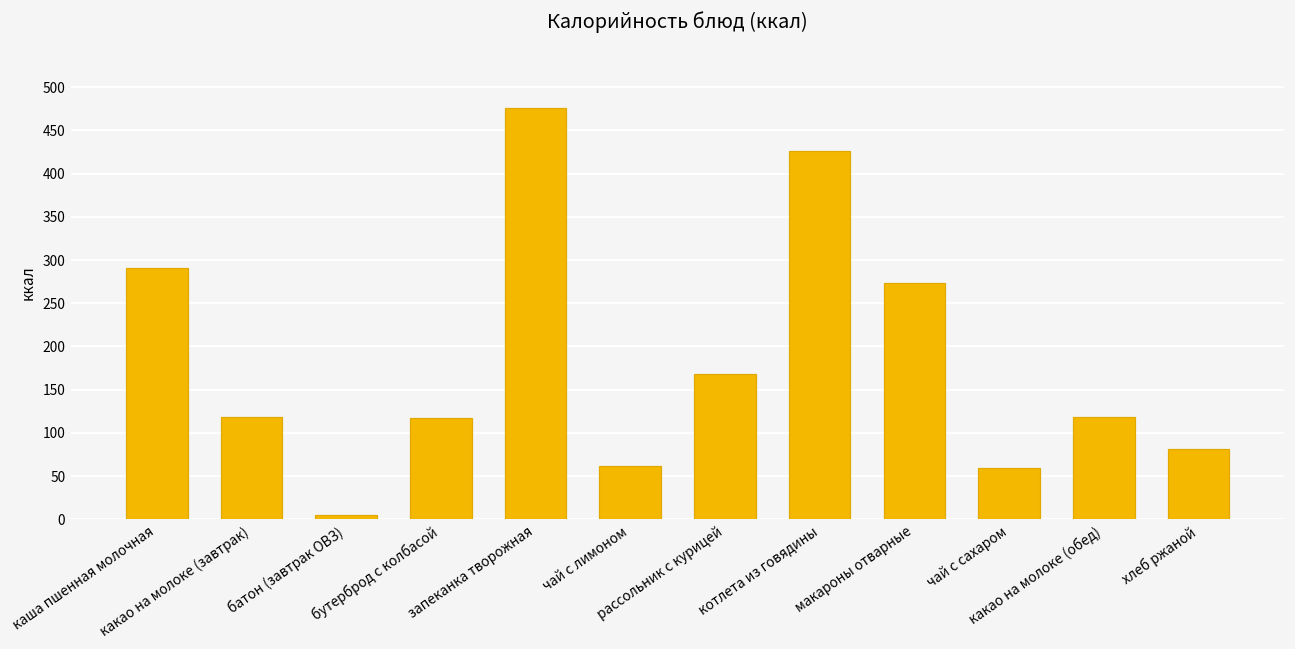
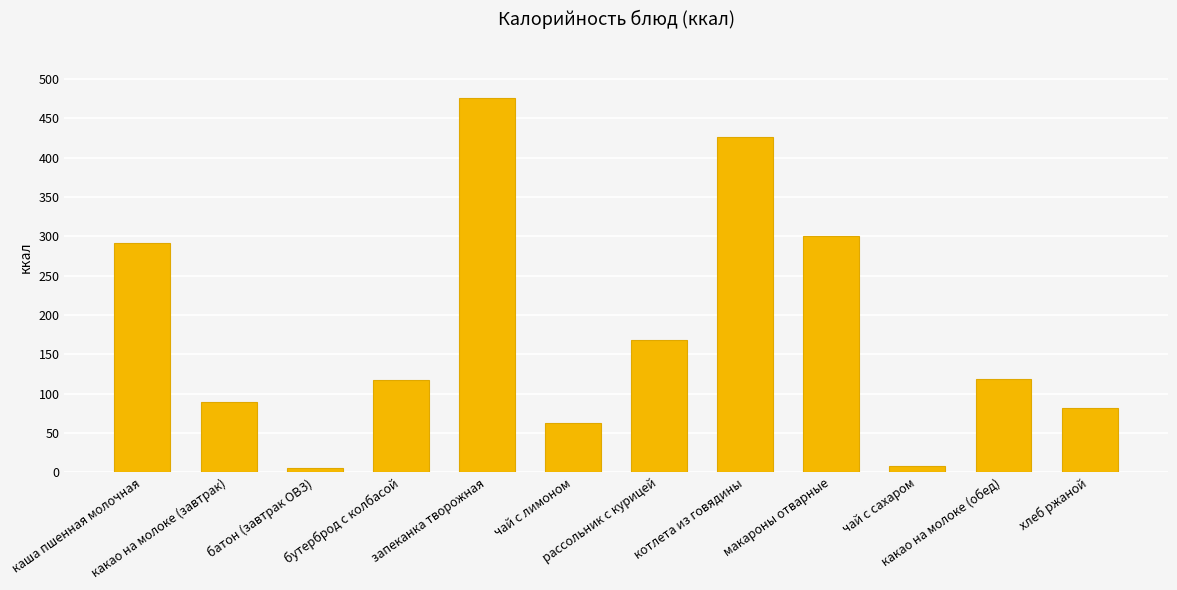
  {
    "каша пшенная молочная": 290,
-   "какао на молоке (завтрак)": 120,
+   "какао на молоке (завтрак)": 90,
    "батон (завтрак ОВЗ)": 10,
    "бутерброд с колбасой": 120,
    "запеканка творожная": 480,
    "чай с лимоном": 60,
    "рассольник с курицей": 170,
    "котлета из говядины": 430,
-   "макароны отварные": 270,
-   "чай с сахаром": 60,
+   "макароны отварные": 300,
+   "чай с сахаром": 10,
    "какао на молоке (обед)": 120,
    "хлеб ржаной": 80
  }
